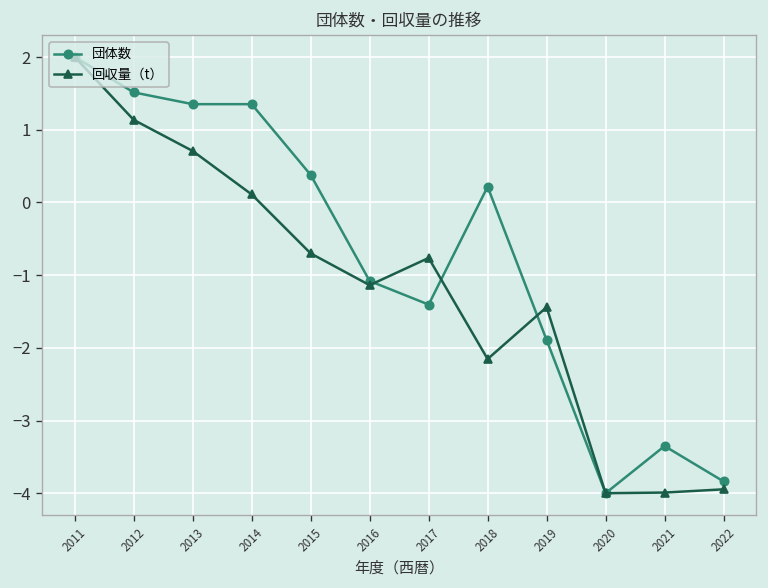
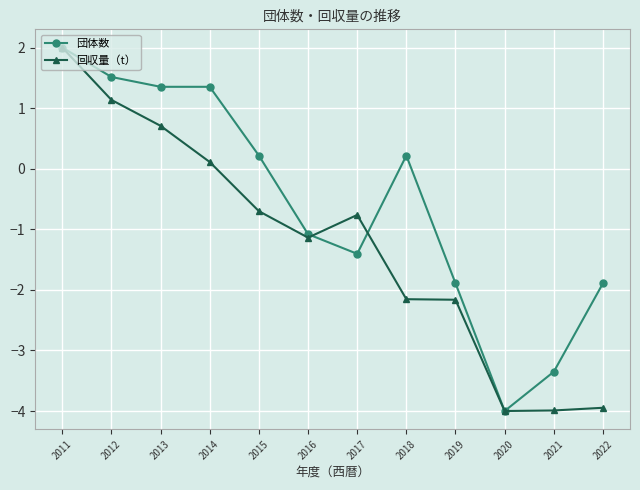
  {
    "団体数": {
      "2012": 1.5,
      "2013": 1.4,
      "2014": 1.4,
-     "2015": 0.4,
+     "2015": 0.2,
      "2016": -1.1,
      "2017": -1.4,
      "2018": 0.2,
      "2019": -1.9,
      "2021": -3.4,
-     "2022": -3.8
+     "2022": -1.9
    },
    "回収量（t）": {
      "2012": 1.1,
      "2013": 0.7,
      "2014": 0.1,
      "2015": -0.7,
      "2016": -1.1,
      "2017": -0.8,
      "2018": -2.2,
-     "2019": -1.4,
+     "2019": -2.2,
      "2021": -4.0,
      "2022": -3.9
    }
  }
